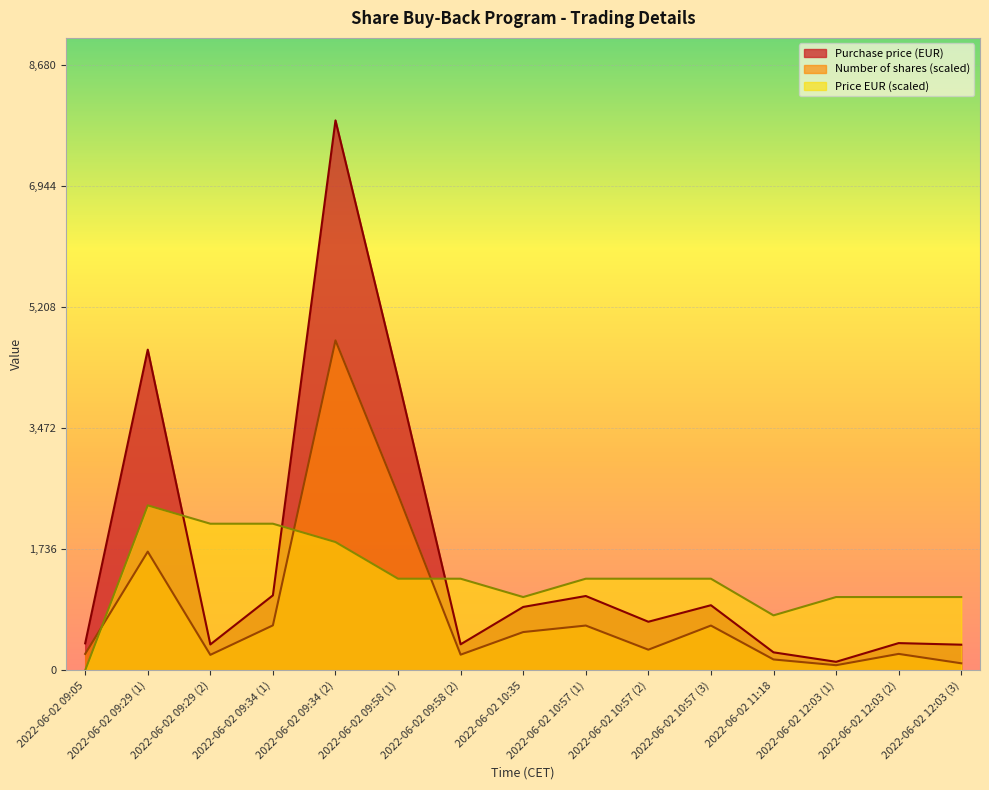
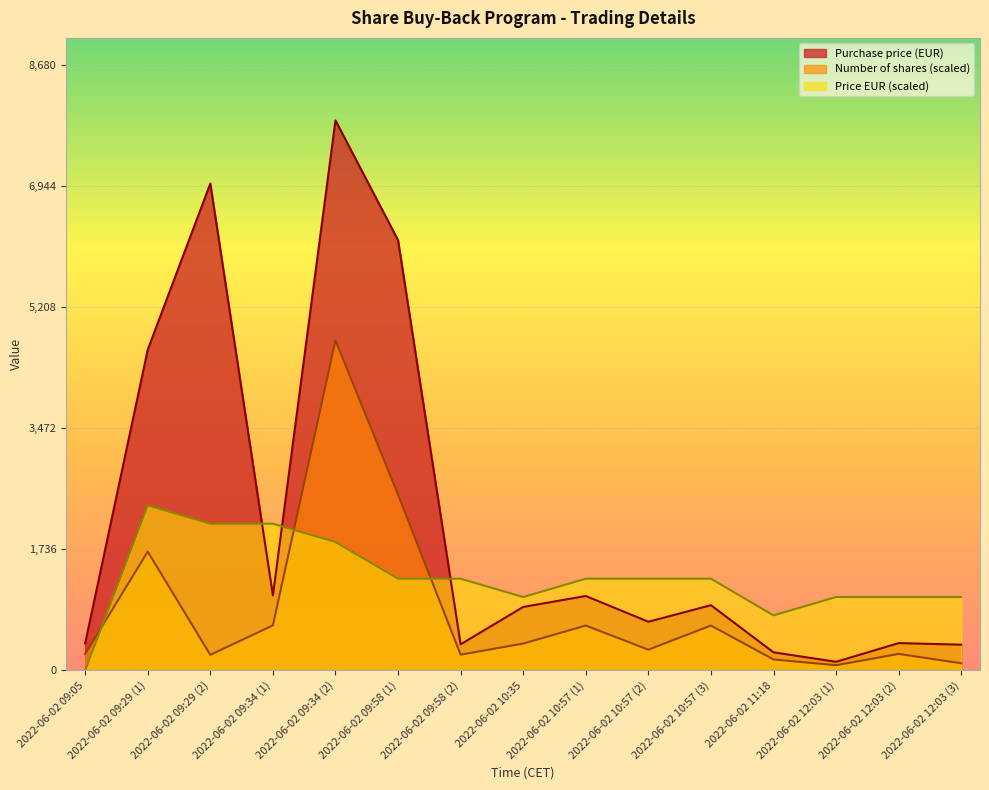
  {
    "Purchase price (EUR)": {
      "2022-06-02 09:05": "400",
      "2022-06-02 09:29 (1)": "4,600",
-     "2022-06-02 09:29 (2)": "400",
+     "2022-06-02 09:29 (2)": "7,000",
      "2022-06-02 09:34 (1)": "1,100",
      "2022-06-02 09:34 (2)": "7,900",
-     "2022-06-02 09:58 (1)": "4,200",
+     "2022-06-02 09:58 (1)": "6,200",
      "2022-06-02 09:58 (2)": "400",
      "2022-06-02 10:35": "900",
      "2022-06-02 10:57 (1)": "1,100",
      "2022-06-02 10:57 (2)": "700",
      "2022-06-02 10:57 (3)": "900",
      "2022-06-02 11:18": "300",
      "2022-06-02 12:03 (1)": "100",
      "2022-06-02 12:03 (2)": "400",
      "2022-06-02 12:03 (3)": "400"
    },
    "Number of shares (scaled)": {
      "2022-06-02 09:05": "200",
      "2022-06-02 09:29 (1)": "1,700",
      "2022-06-02 09:29 (2)": "200",
      "2022-06-02 09:34 (1)": "600",
      "2022-06-02 09:34 (2)": "4,700",
      "2022-06-02 09:58 (1)": "2,500",
      "2022-06-02 09:58 (2)": "200",
-     "2022-06-02 10:35": "500",
+     "2022-06-02 10:35": "400",
      "2022-06-02 10:57 (1)": "600",
      "2022-06-02 10:57 (2)": "300",
      "2022-06-02 10:57 (3)": "600",
      "2022-06-02 11:18": "200",
      "2022-06-02 12:03 (1)": "100",
      "2022-06-02 12:03 (2)": "200",
      "2022-06-02 12:03 (3)": "100"
    },
    "Price EUR (scaled)": {
      "2022-06-02 09:05": "0",
      "2022-06-02 09:29 (1)": "2,400",
      "2022-06-02 09:29 (2)": "2,100",
      "2022-06-02 09:34 (1)": "2,100",
      "2022-06-02 09:34 (2)": "1,800",
      "2022-06-02 09:58 (1)": "1,300",
      "2022-06-02 09:58 (2)": "1,300",
      "2022-06-02 10:35": "1,100",
      "2022-06-02 10:57 (1)": "1,300",
      "2022-06-02 10:57 (2)": "1,300",
      "2022-06-02 10:57 (3)": "1,300",
      "2022-06-02 11:18": "800",
      "2022-06-02 12:03 (1)": "1,100",
      "2022-06-02 12:03 (2)": "1,100",
      "2022-06-02 12:03 (3)": "1,100"
    }
  }
